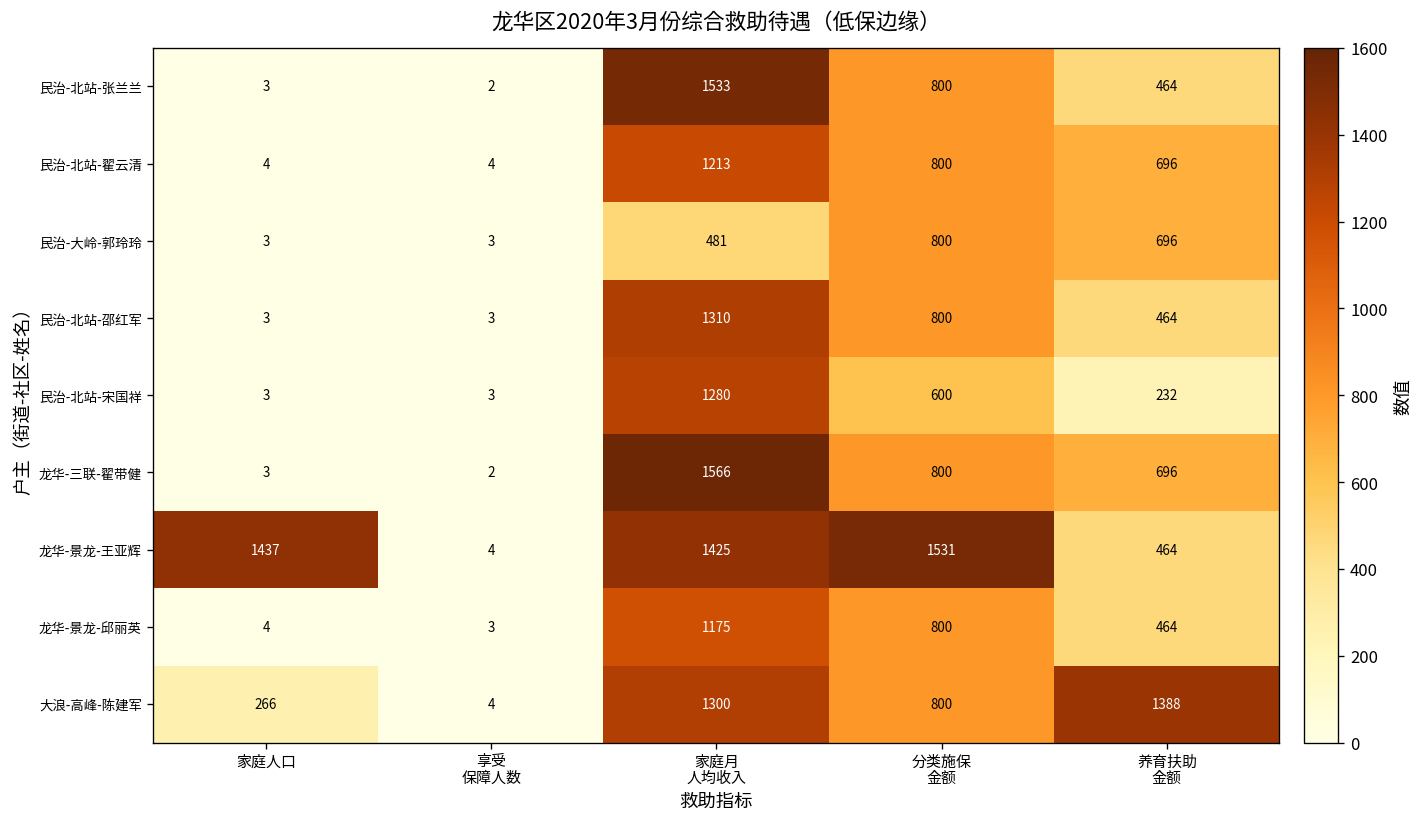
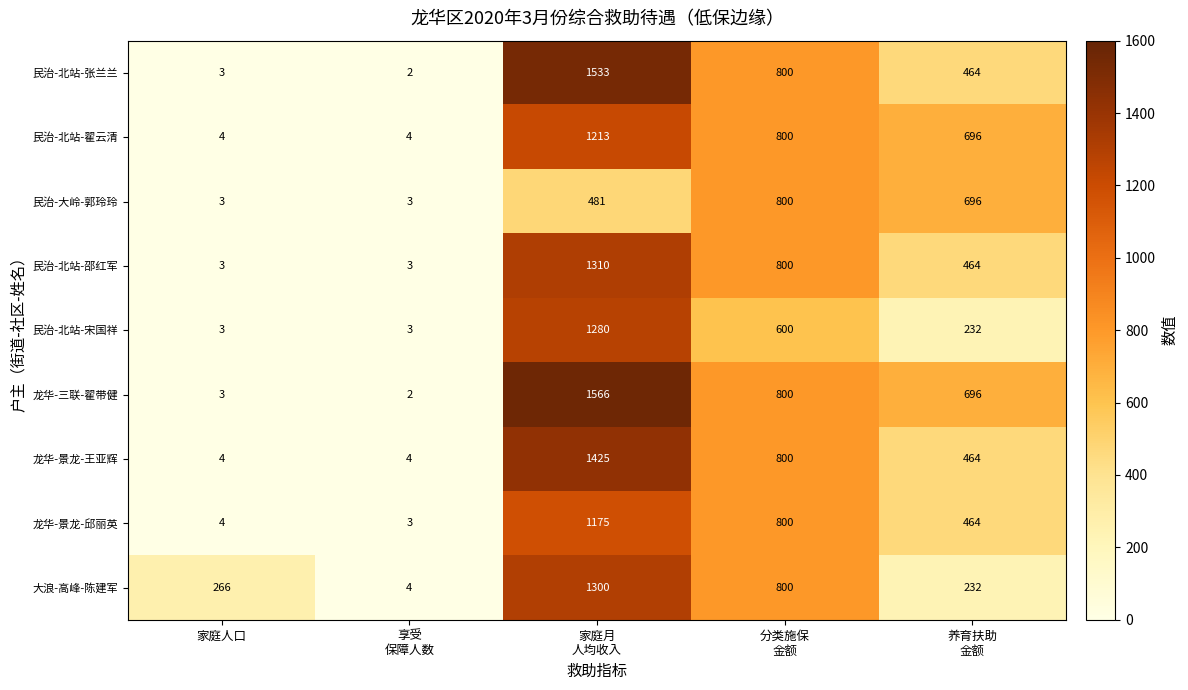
  {
    "民治-北站-张兰兰": {
      "家庭人口": 3,
      "享受 保障人数": 2,
      "家庭月 人均收入": 1533,
      "分类施保 金额": 800,
      "养育扶助 金额": 464
    },
    "民治-北站-翟云清": {
      "家庭人口": 4,
      "享受 保障人数": 4,
      "家庭月 人均收入": 1213,
      "分类施保 金额": 800,
      "养育扶助 金额": 696
    },
    "民治-大岭-郭玲玲": {
      "家庭人口": 3,
      "享受 保障人数": 3,
      "家庭月 人均收入": 481,
      "分类施保 金额": 800,
      "养育扶助 金额": 696
    },
    "民治-北站-邵红军": {
      "家庭人口": 3,
      "享受 保障人数": 3,
      "家庭月 人均收入": 1310,
      "分类施保 金额": 800,
      "养育扶助 金额": 464
    },
    "民治-北站-宋国祥": {
      "家庭人口": 3,
      "享受 保障人数": 3,
      "家庭月 人均收入": 1280,
      "分类施保 金额": 600,
      "养育扶助 金额": 232
    },
    "龙华-三联-翟带健": {
      "家庭人口": 3,
      "享受 保障人数": 2,
      "家庭月 人均收入": 1566,
      "分类施保 金额": 800,
      "养育扶助 金额": 696
    },
    "龙华-景龙-王亚辉": {
-     "家庭人口": 1437,
+     "家庭人口": 4,
      "享受 保障人数": 4,
      "家庭月 人均收入": 1425,
-     "分类施保 金额": 1531,
+     "分类施保 金额": 800,
      "养育扶助 金额": 464
    },
    "龙华-景龙-邱丽英": {
      "家庭人口": 4,
      "享受 保障人数": 3,
      "家庭月 人均收入": 1175,
      "分类施保 金额": 800,
      "养育扶助 金额": 464
    },
    "大浪-高峰-陈建军": {
      "家庭人口": 266,
      "享受 保障人数": 4,
      "家庭月 人均收入": 1300,
      "分类施保 金额": 800,
-     "养育扶助 金额": 1388
+     "养育扶助 金额": 232
    }
  }
